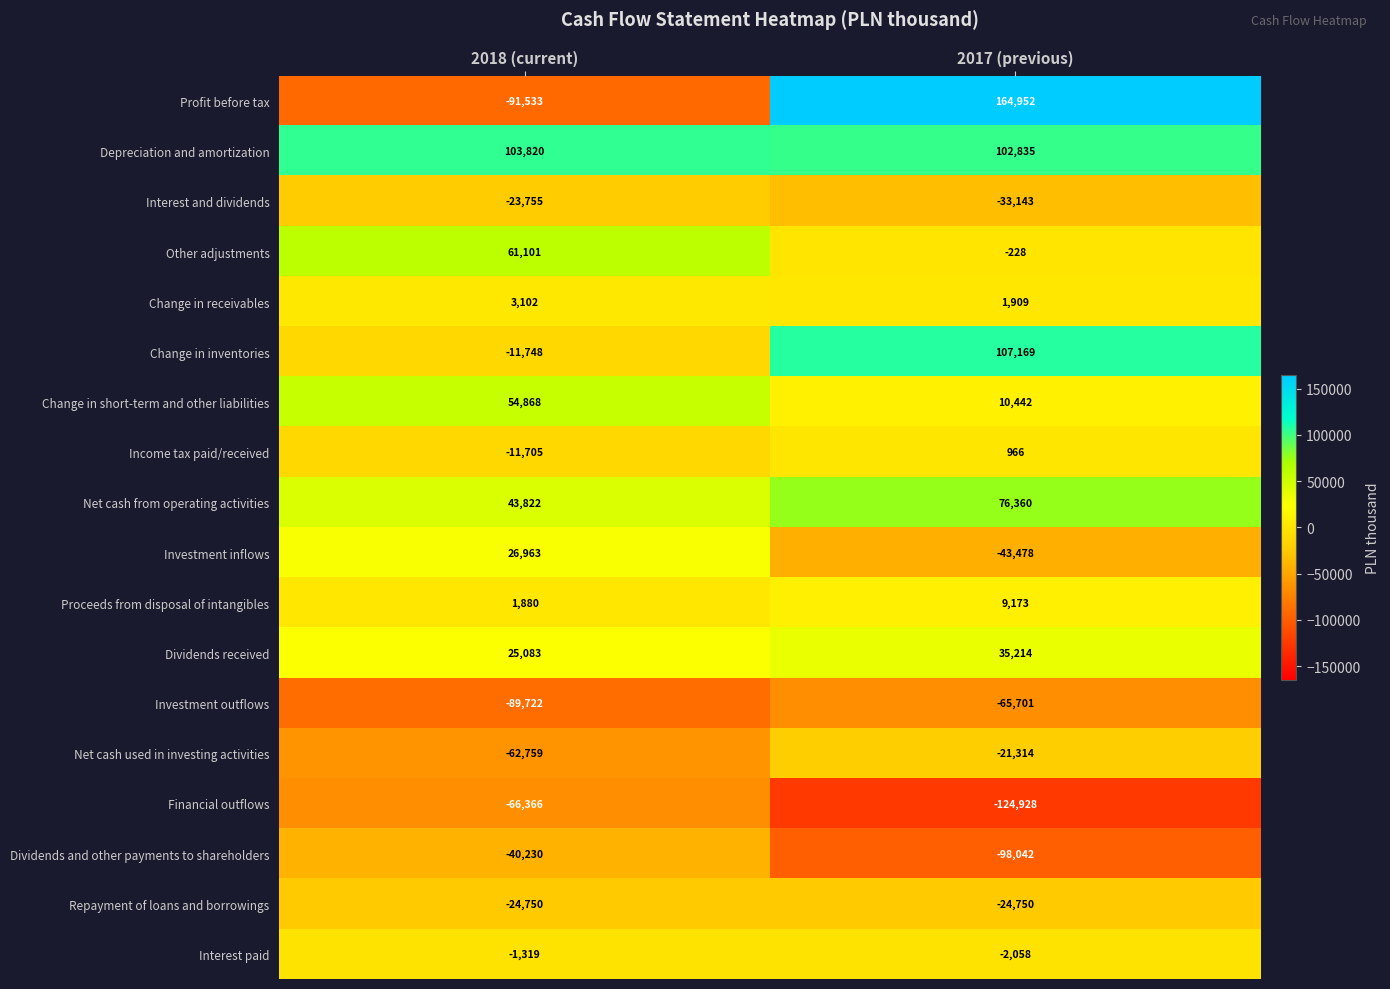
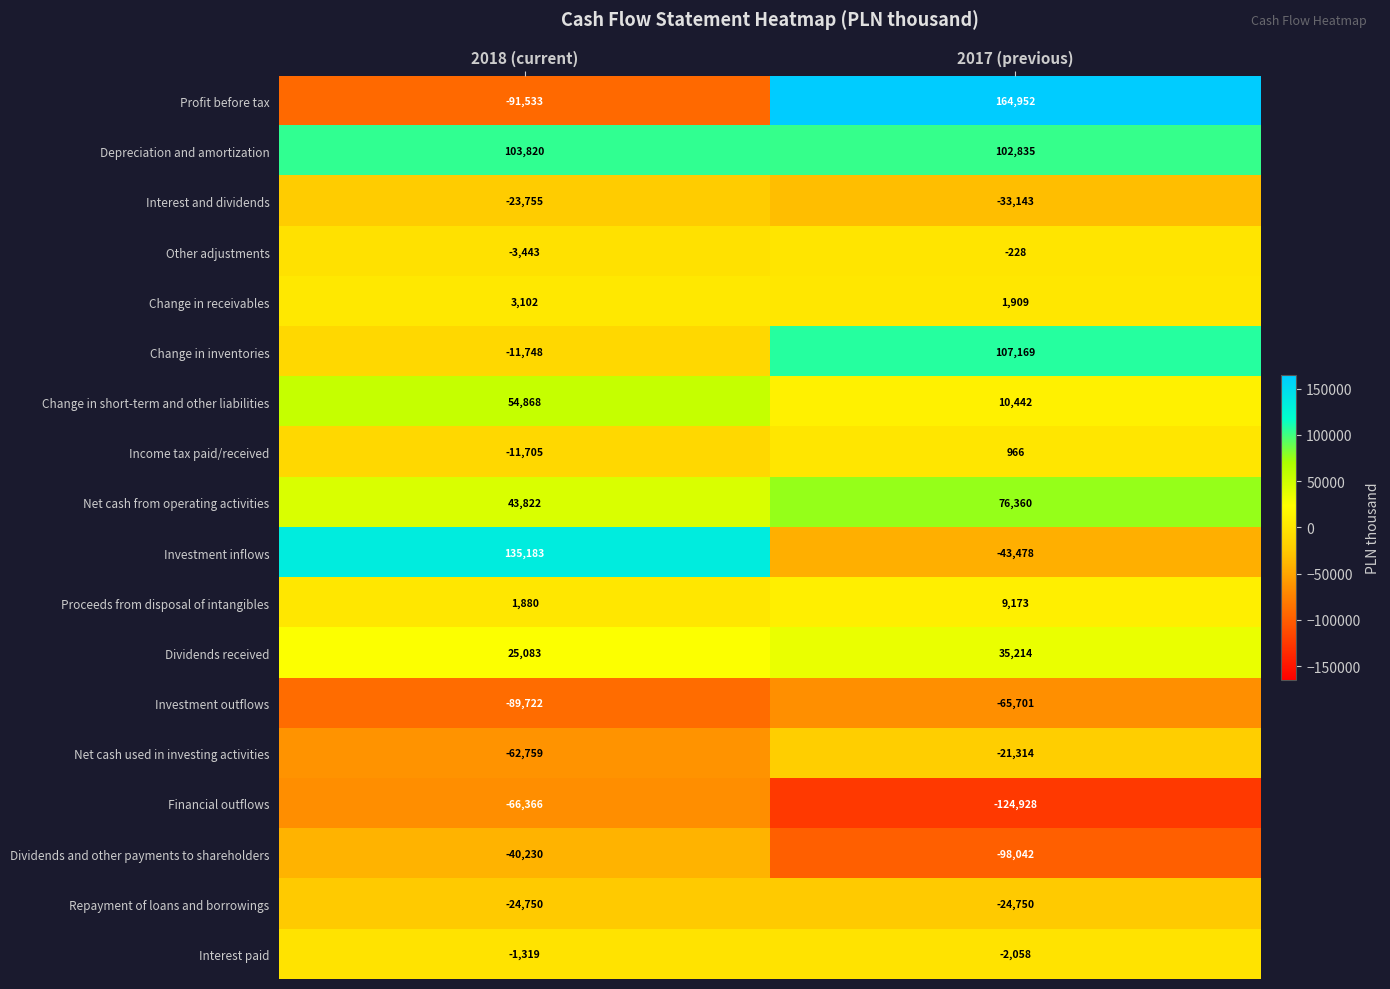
  {
    "Profit before tax": {
      "2018 (current)": "-91,533",
      "2017 (previous)": "164,952"
    },
    "Depreciation and amortization": {
      "2018 (current)": "103,820",
      "2017 (previous)": "102,835"
    },
    "Interest and dividends": {
      "2018 (current)": "-23,755",
      "2017 (previous)": "-33,143"
    },
    "Other adjustments": {
-     "2018 (current)": "61,101",
+     "2018 (current)": "-3,443",
      "2017 (previous)": "-228"
    },
    "Change in receivables": {
      "2018 (current)": "3,102",
      "2017 (previous)": "1,909"
    },
    "Change in inventories": {
      "2018 (current)": "-11,748",
      "2017 (previous)": "107,169"
    },
    "Change in short-term and other liabilities": {
      "2018 (current)": "54,868",
      "2017 (previous)": "10,442"
    },
    "Income tax paid/received": {
      "2018 (current)": "-11,705",
      "2017 (previous)": "966"
    },
    "Net cash from operating activities": {
      "2018 (current)": "43,822",
      "2017 (previous)": "76,360"
    },
    "Investment inflows": {
-     "2018 (current)": "26,963",
+     "2018 (current)": "135,183",
      "2017 (previous)": "-43,478"
    },
    "Proceeds from disposal of intangibles": {
      "2018 (current)": "1,880",
      "2017 (previous)": "9,173"
    },
    "Dividends received": {
      "2018 (current)": "25,083",
      "2017 (previous)": "35,214"
    },
    "Investment outflows": {
      "2018 (current)": "-89,722",
      "2017 (previous)": "-65,701"
    },
    "Net cash used in investing activities": {
      "2018 (current)": "-62,759",
      "2017 (previous)": "-21,314"
    },
    "Financial outflows": {
      "2018 (current)": "-66,366",
      "2017 (previous)": "-124,928"
    },
    "Dividends and other payments to shareholders": {
      "2018 (current)": "-40,230",
      "2017 (previous)": "-98,042"
    },
    "Repayment of loans and borrowings": {
      "2018 (current)": "-24,750",
      "2017 (previous)": "-24,750"
    },
    "Interest paid": {
      "2018 (current)": "-1,319",
      "2017 (previous)": "-2,058"
    }
  }
